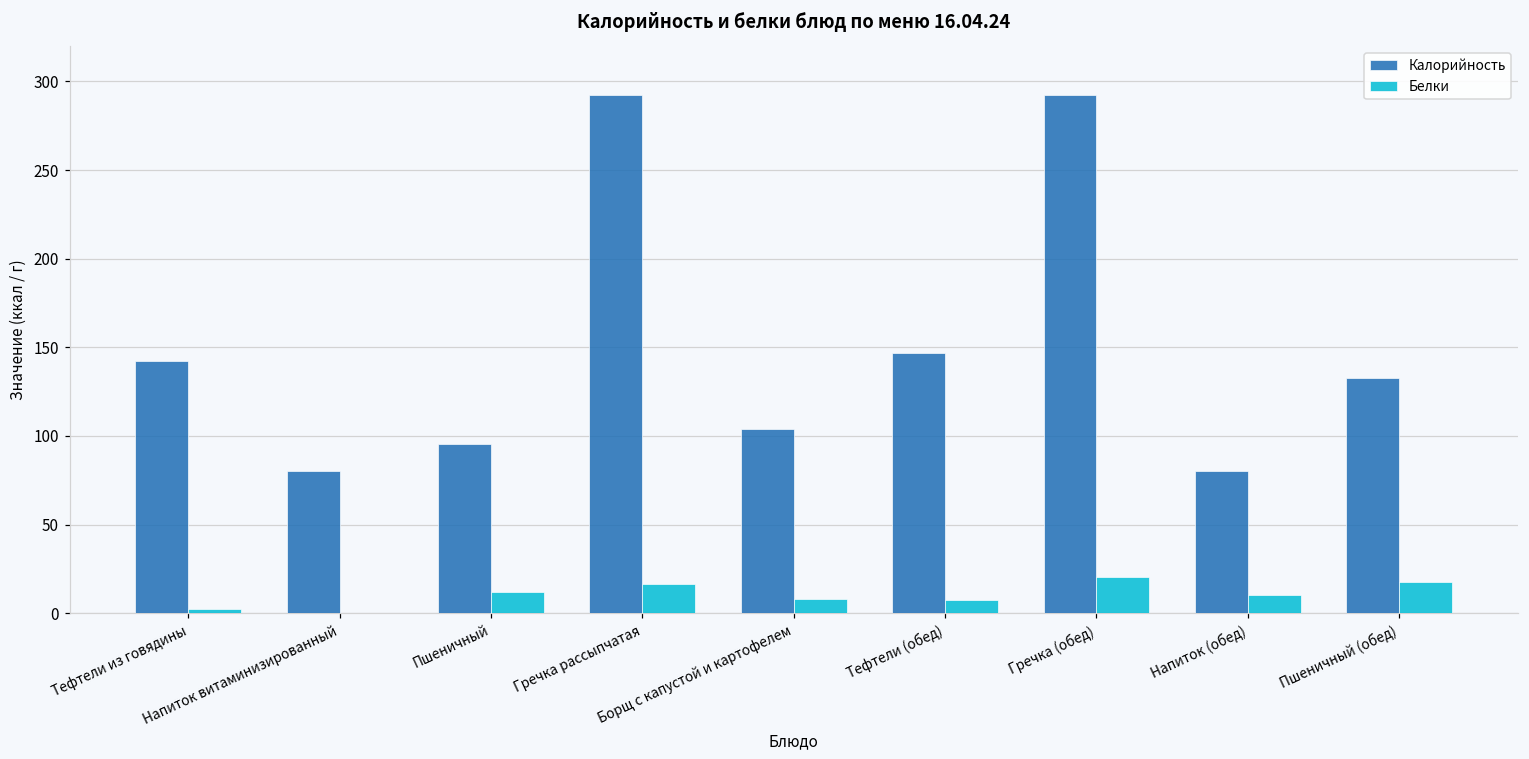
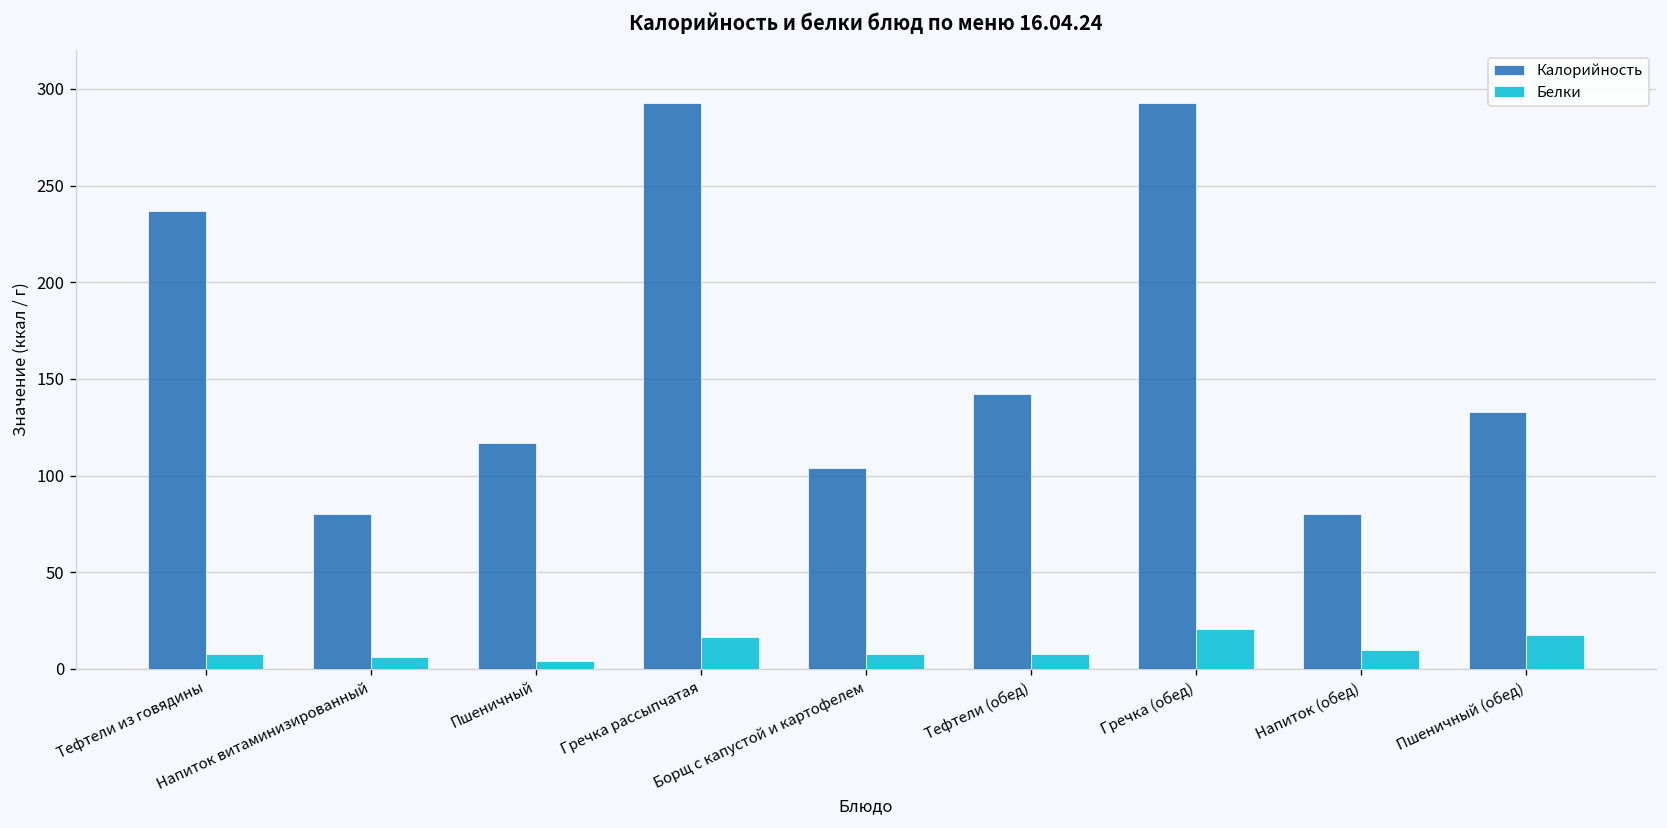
  {
    "Калорийность": {
-     "Тефтели из говядины": 142,
+     "Тефтели из говядины": 237,
      "Напиток витаминизированный": 80,
-     "Пшеничный": 95,
+     "Пшеничный": 117,
      "Гречка рассыпчатая": 293,
      "Борщ с капустой и картофелем": 104,
-     "Тефтели (обед)": 147,
+     "Тефтели (обед)": 142,
      "Гречка (обед)": 293,
      "Напиток (обед)": 80,
      "Пшеничный (обед)": 133
    },
    "Белки": {
-     "Тефтели из говядины": 2,
-     "Напиток витаминизированный": 0,
-     "Пшеничный": 12,
+     "Тефтели из говядины": 7,
+     "Напиток витаминизированный": 6,
+     "Пшеничный": 4,
      "Гречка рассыпчатая": 16,
      "Борщ с капустой и картофелем": 8,
      "Тефтели (обед)": 7,
      "Гречка (обед)": 20,
      "Напиток (обед)": 10,
      "Пшеничный (обед)": 18
    }
  }
